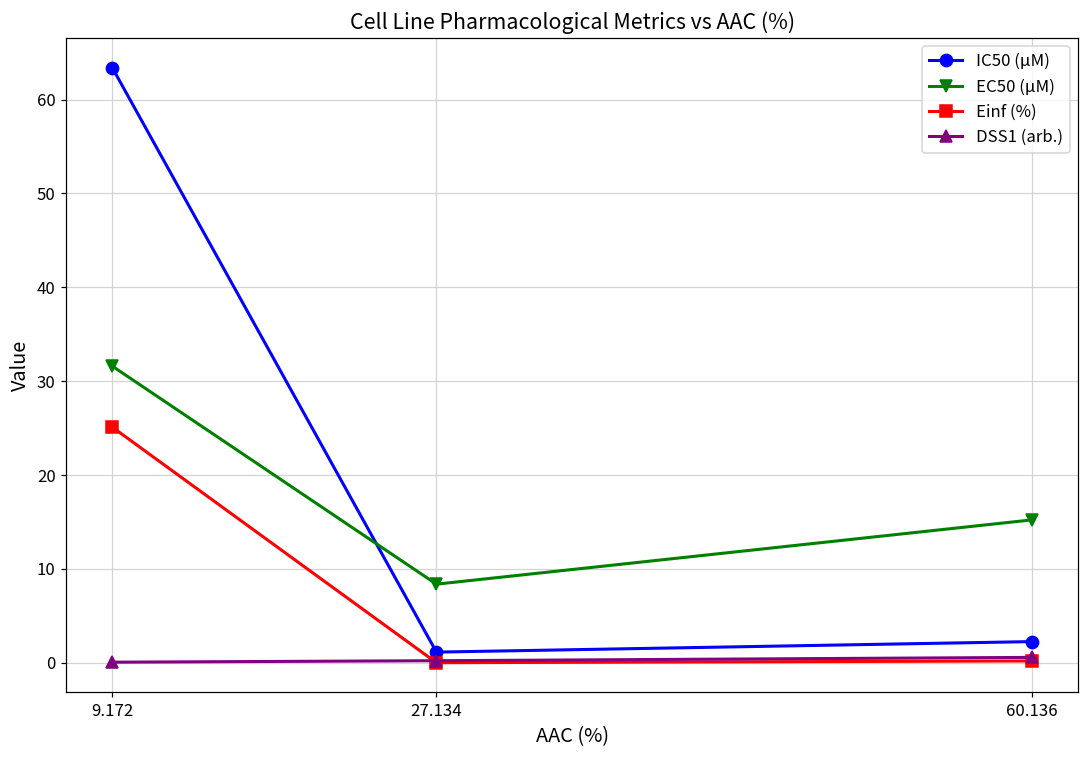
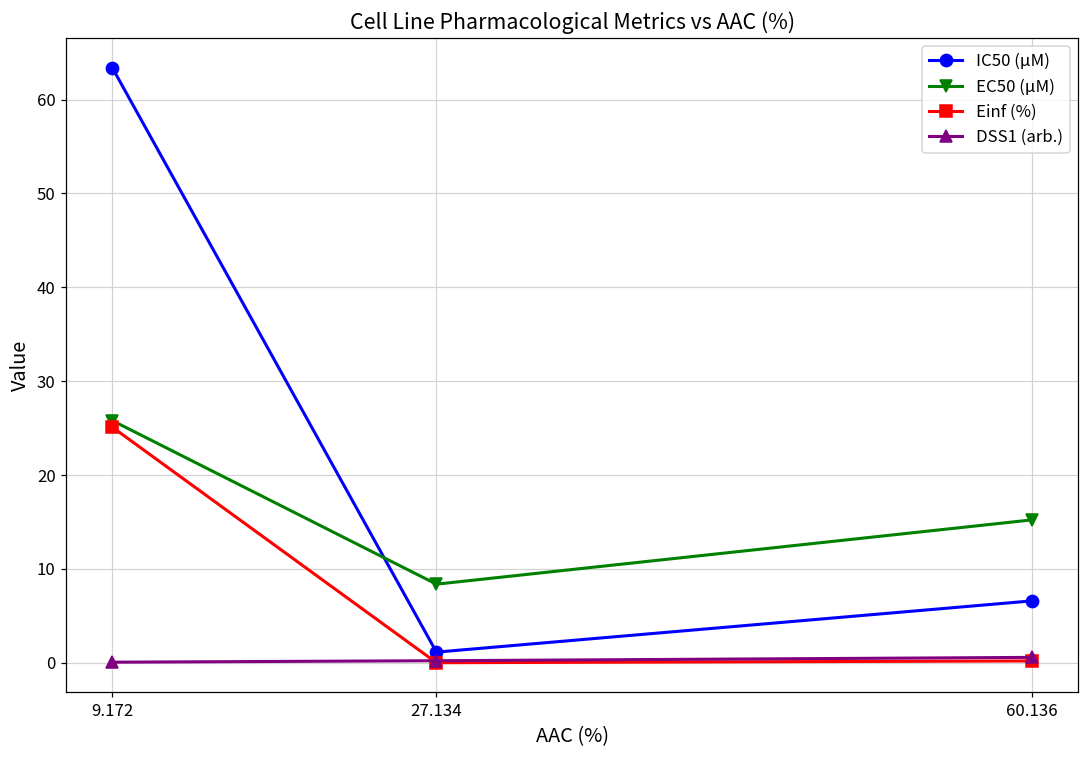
  {
    "IC50 (µM)": {
      "9.172": 63,
      "27.134": 1,
-     "60.136": 2
+     "60.136": 7
    },
    "EC50 (µM)": {
-     "9.172": 32,
+     "9.172": 26,
      "27.134": 8,
      "60.136": 15
    },
    "Einf (%)": {
      "9.172": 25,
      "60.136": 0
    },
    "DSS1 (arb.)": {
      "9.172": 0,
      "60.136": 1
    }
  }
